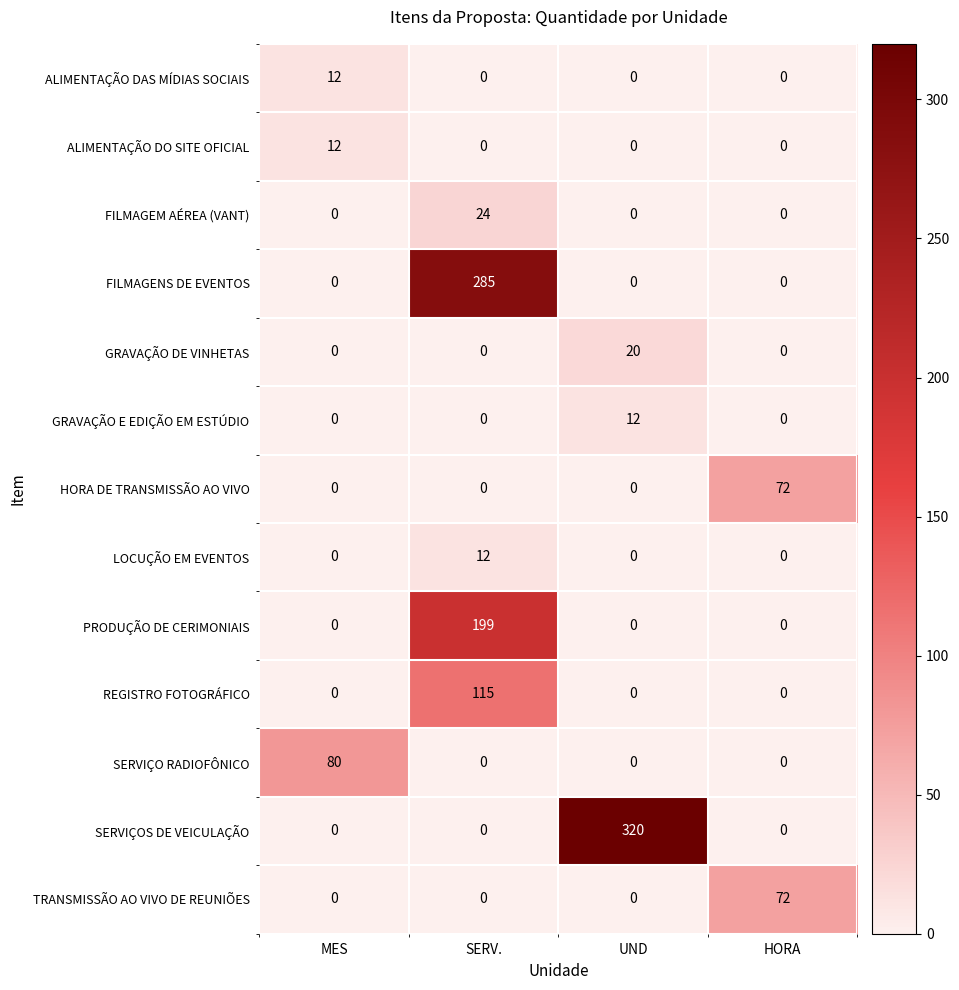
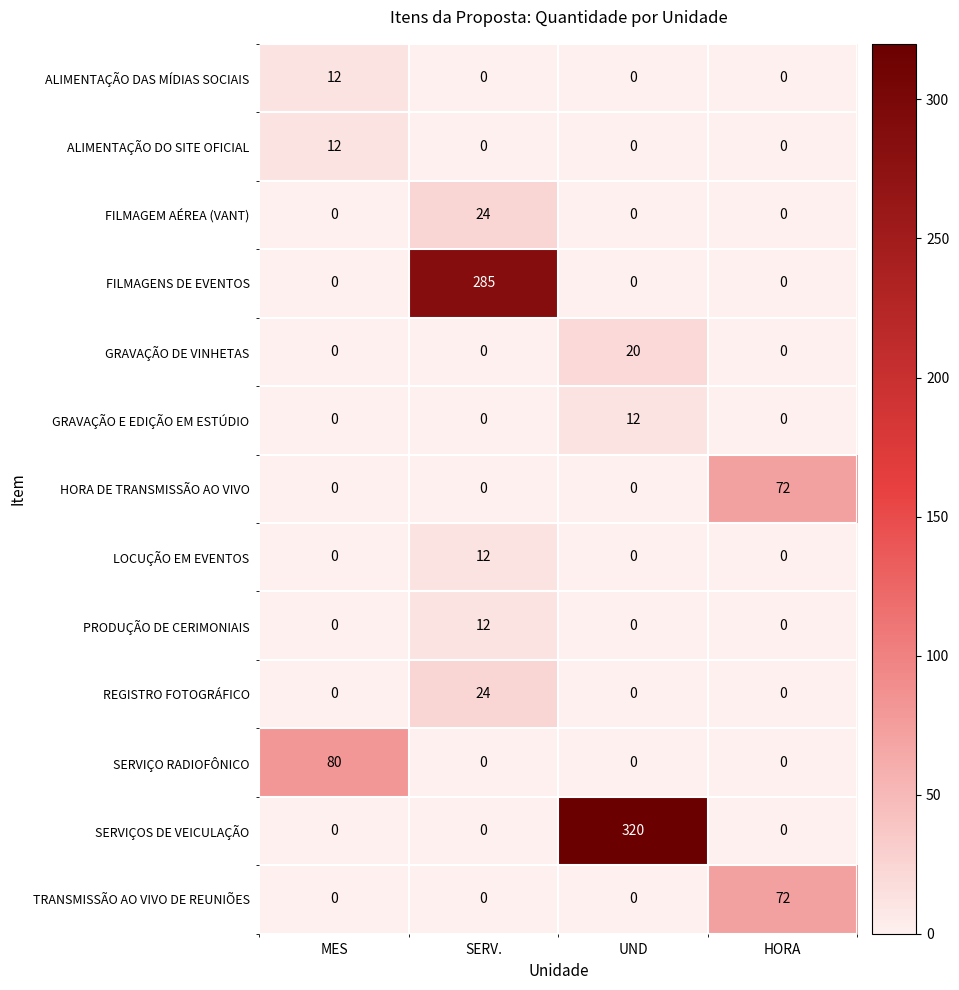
  {
    "ALIMENTAÇÃO DAS MÍDIAS SOCIAIS": {
      "MES": 12,
      "SERV.": 0,
      "UND": 0,
      "HORA": 0
    },
    "ALIMENTAÇÃO DO SITE OFICIAL": {
      "MES": 12,
      "SERV.": 0,
      "UND": 0,
      "HORA": 0
    },
    "FILMAGEM AÉREA (VANT)": {
      "MES": 0,
      "SERV.": 24,
      "UND": 0,
      "HORA": 0
    },
    "FILMAGENS DE EVENTOS": {
      "MES": 0,
      "SERV.": 285,
      "UND": 0,
      "HORA": 0
    },
    "GRAVAÇÃO DE VINHETAS": {
      "MES": 0,
      "SERV.": 0,
      "UND": 20,
      "HORA": 0
    },
    "GRAVAÇÃO E EDIÇÃO EM ESTÚDIO": {
      "MES": 0,
      "SERV.": 0,
      "UND": 12,
      "HORA": 0
    },
    "HORA DE TRANSMISSÃO AO VIVO": {
      "MES": 0,
      "SERV.": 0,
      "UND": 0,
      "HORA": 72
    },
    "LOCUÇÃO EM EVENTOS": {
      "MES": 0,
      "SERV.": 12,
      "UND": 0,
      "HORA": 0
    },
    "PRODUÇÃO DE CERIMONIAIS": {
      "MES": 0,
-     "SERV.": 199,
+     "SERV.": 12,
      "UND": 0,
      "HORA": 0
    },
    "REGISTRO FOTOGRÁFICO": {
      "MES": 0,
-     "SERV.": 115,
+     "SERV.": 24,
      "UND": 0,
      "HORA": 0
    },
    "SERVIÇO RADIOFÔNICO": {
      "MES": 80,
      "SERV.": 0,
      "UND": 0,
      "HORA": 0
    },
    "SERVIÇOS DE VEICULAÇÃO": {
      "MES": 0,
      "SERV.": 0,
      "UND": 320,
      "HORA": 0
    },
    "TRANSMISSÃO AO VIVO DE REUNIÕES": {
      "MES": 0,
      "SERV.": 0,
      "UND": 0,
      "HORA": 72
    }
  }
